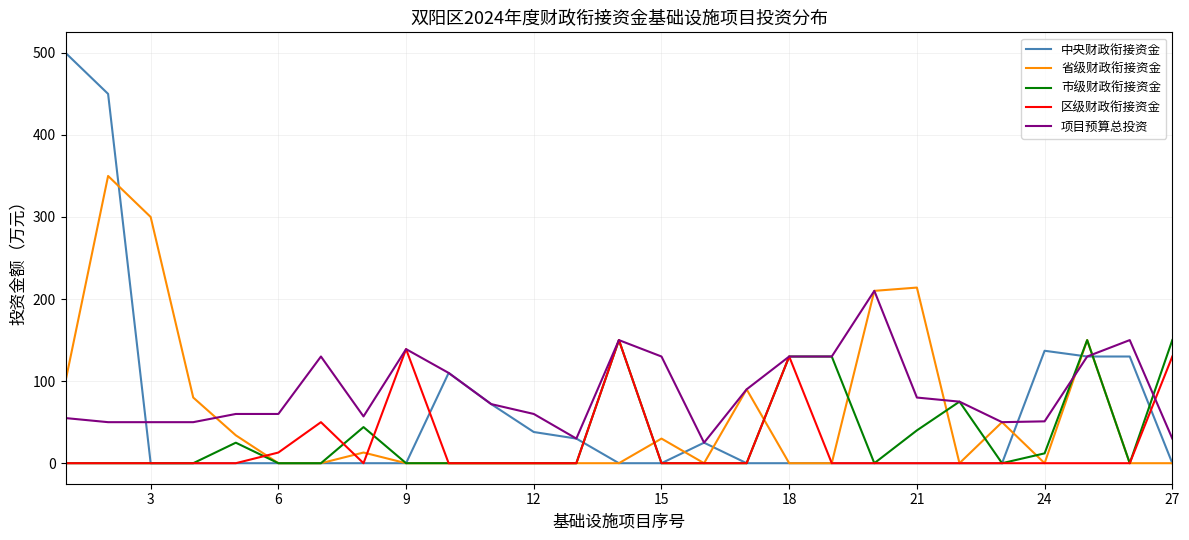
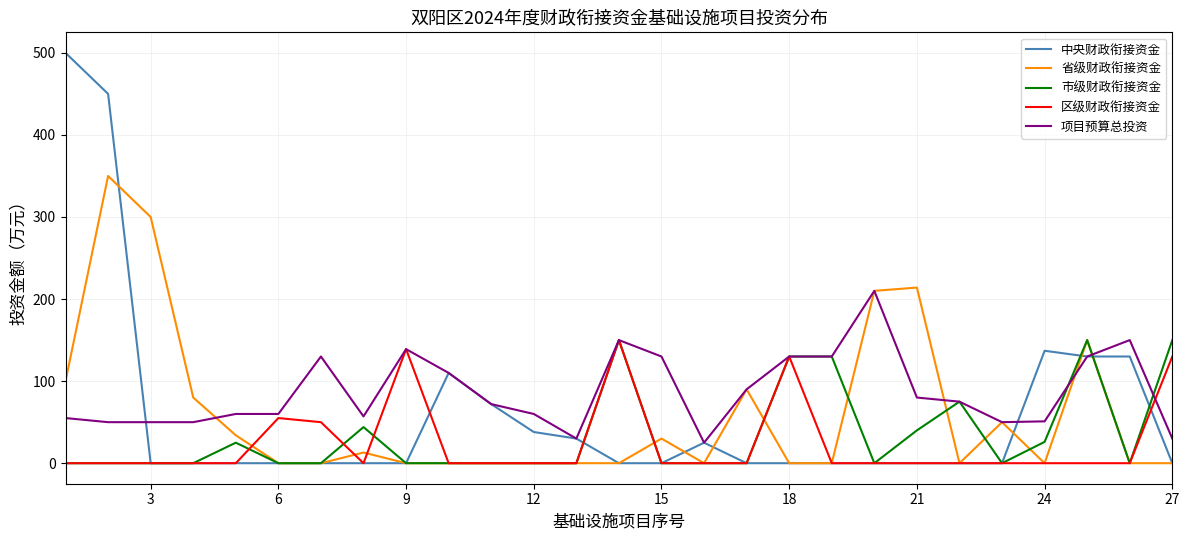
  {
    "中央财政衔接资金": {
      "12": 40,
      "24": 140
    },
    "省级财政衔接资金": {
      "3": 300,
      "15": 30,
      "21": 210
    },
    "市级财政衔接资金": {
      "21": 40,
-     "24": 10,
+     "24": 30,
      "27": 150
    },
    "区级财政衔接资金": {
-     "6": 10,
+     "6": 60,
      "27": 130
    },
    "项目预算总投资": {
      "3": 50,
      "6": 60,
      "12": 60,
      "15": 130,
      "21": 80,
      "24": 50,
      "27": 30
    }
  }
